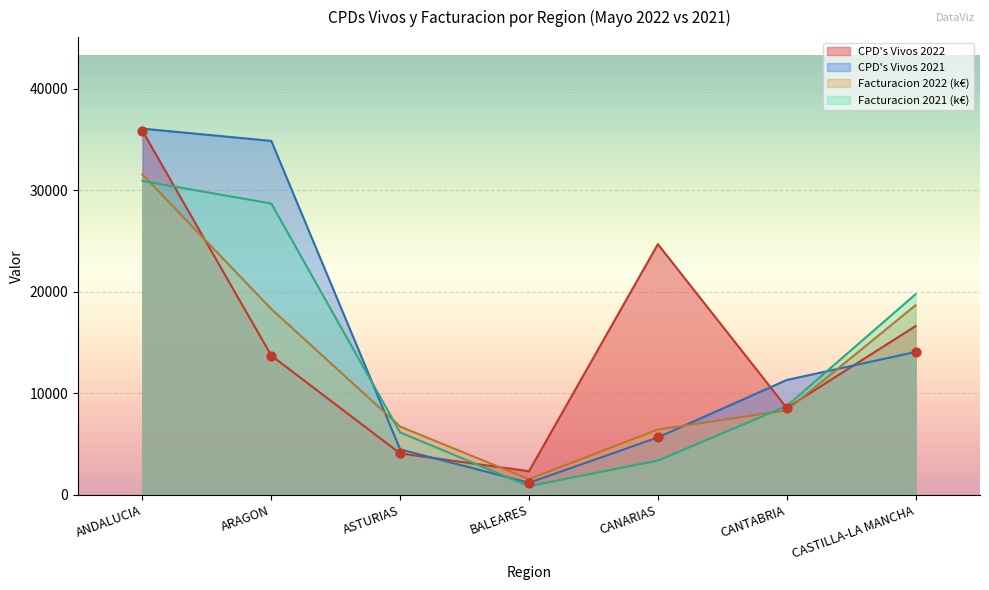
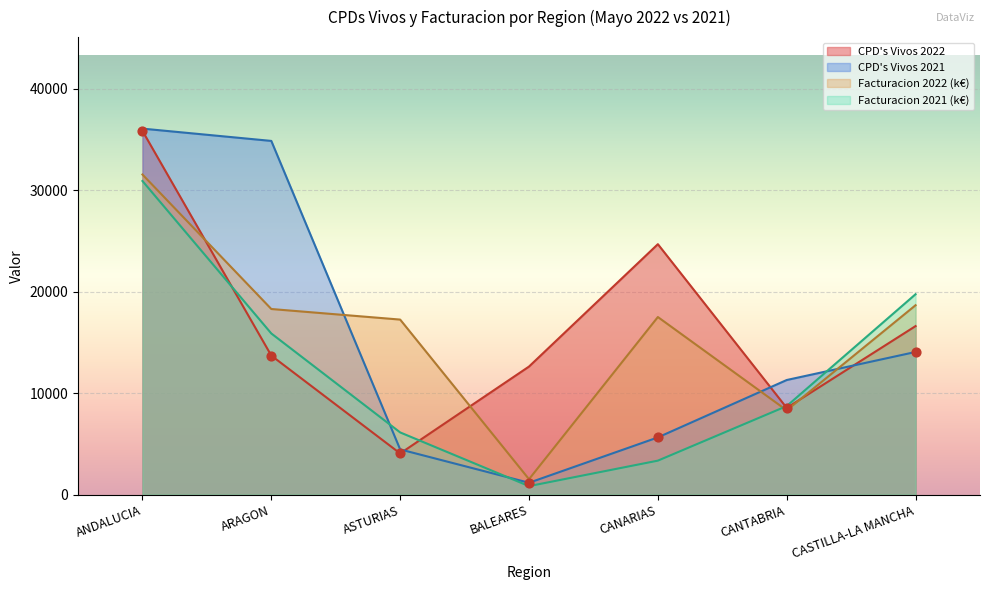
  {
    "CPD's Vivos 2022": {
-     "BALEARES": 2300,
+     "BALEARES": 12600,
      "CANARIAS": 24700,
      "CASTILLA-LA MANCHA": 16600
    },
    "CPD's Vivos 2021": {
      "ARAGON": 34900,
      "ASTURIAS": 4500,
      "CANTABRIA": 11300
    },
    "Facturacion 2022 (k€)": {
      "ANDALUCIA": 31600,
      "ARAGON": 18300,
-     "ASTURIAS": 6700,
+     "ASTURIAS": 17300,
      "BALEARES": 1500,
-     "CANARIAS": 6400,
+     "CANARIAS": 17500,
      "CASTILLA-LA MANCHA": 18700
    },
    "Facturacion 2021 (k€)": {
      "ANDALUCIA": 30900,
-     "ARAGON": 28700,
+     "ARAGON": 15900,
      "ASTURIAS": 6100,
      "BALEARES": 800,
      "CANARIAS": 3400,
      "CASTILLA-LA MANCHA": 19800
    }
  }
